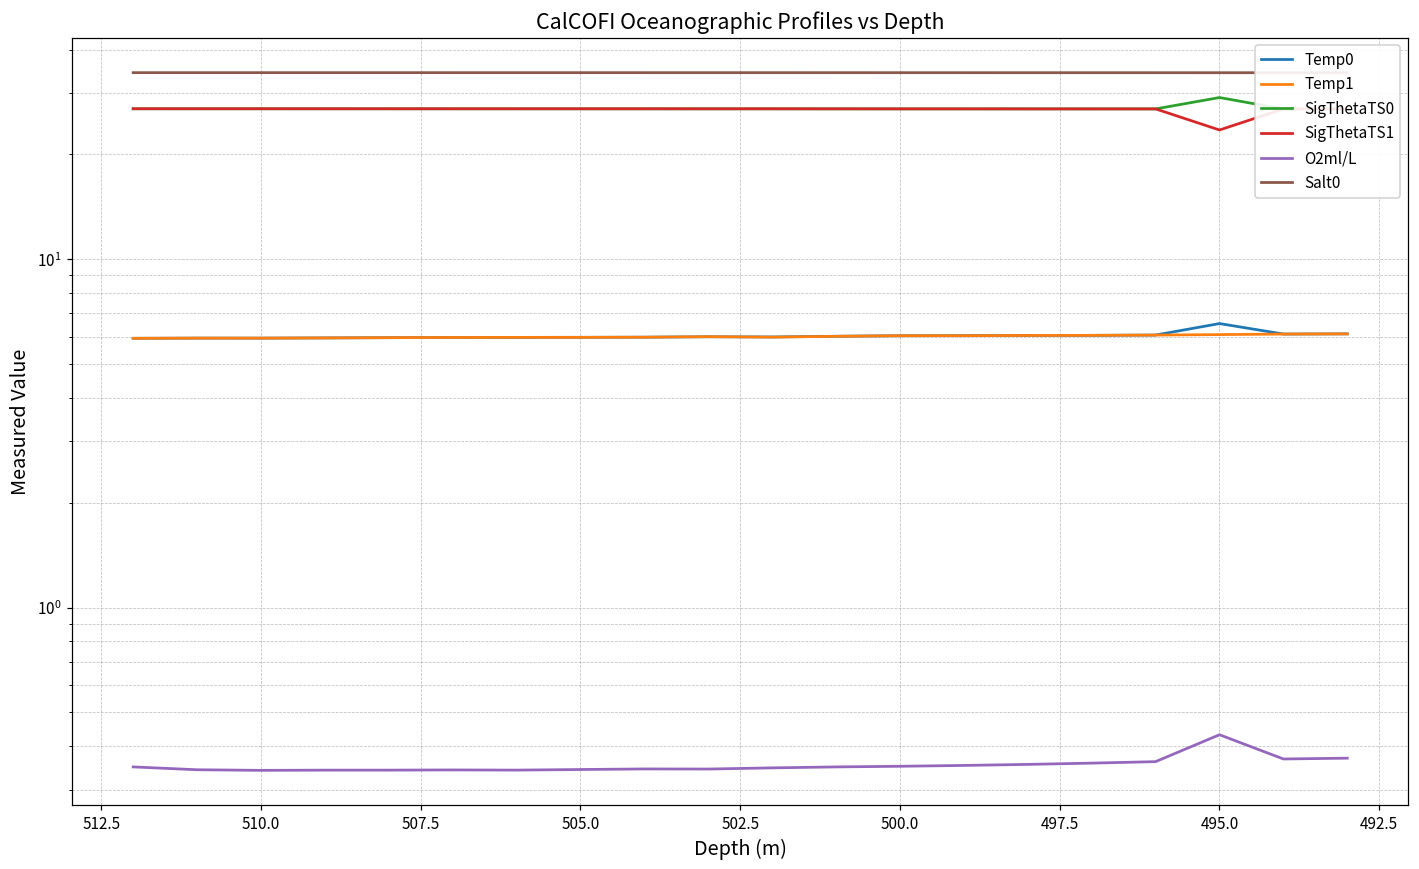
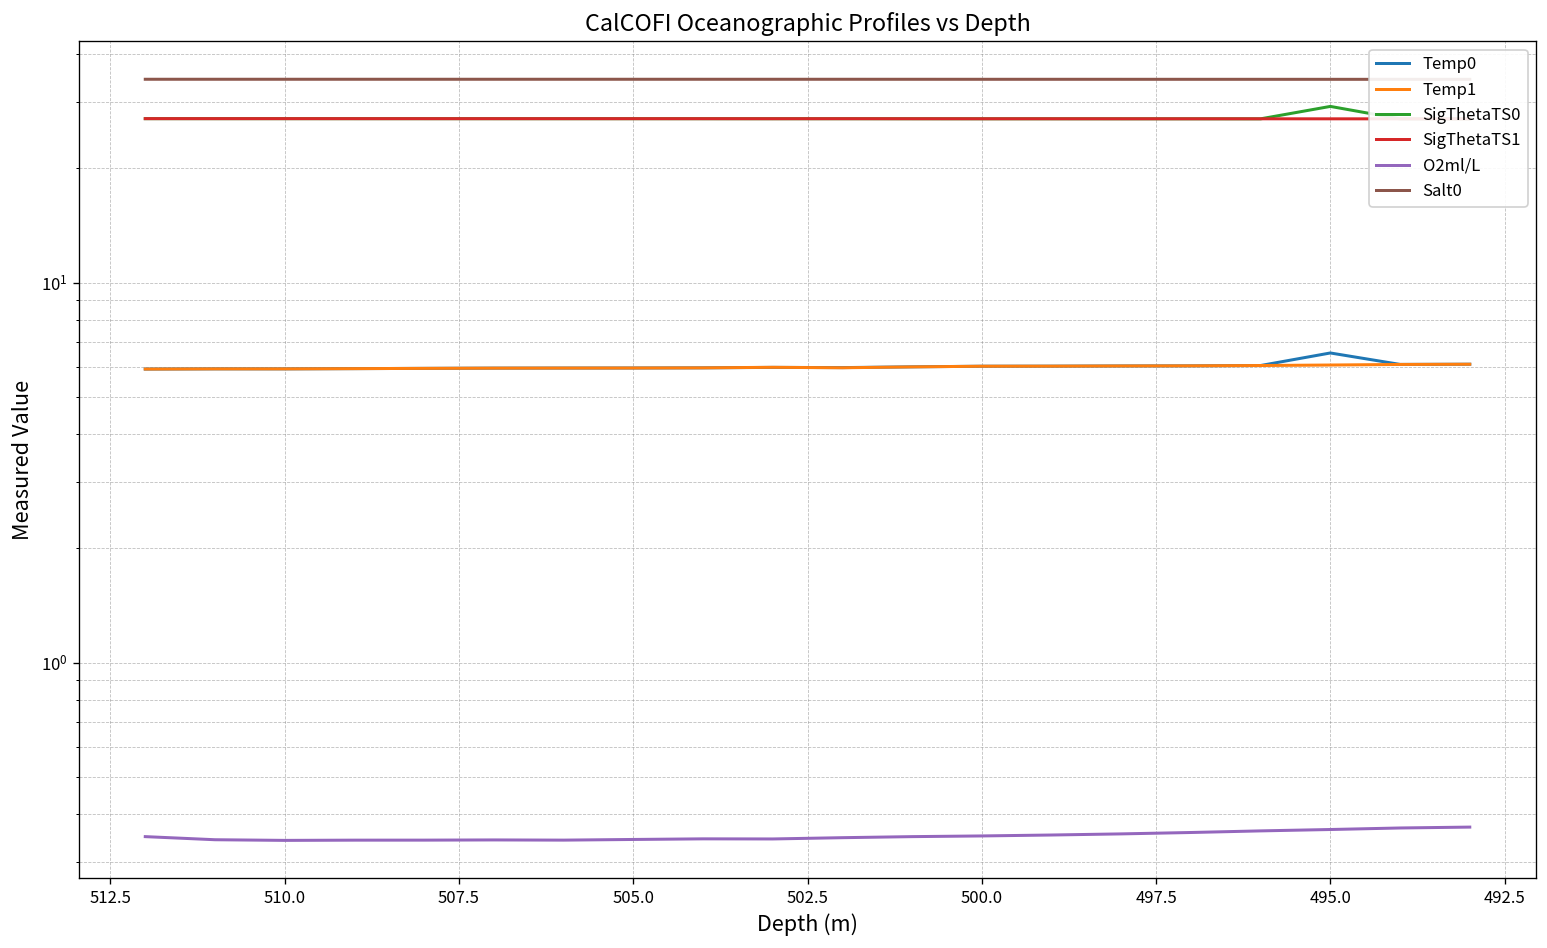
  {
    "Temp0": {
      "495.0": 6.5
    },
    "Temp1": {
      "495.0": 6.1
    },
    "SigThetaTS0": {
      "495.0": 29
    },
    "SigThetaTS1": {
-     "495.0": 24
+     "495.0": 27
    },
    "O2ml/L": {
      "510.0": 0.34,
      "505.0": 0.34,
      "500.0": 0.35,
-     "495.0": 0.43
+     "495.0": 0.36
    },
    "Salt0": {
      "510.0": 34,
      "505.0": 34,
      "500.0": 34,
      "495.0": 34
    }
  }
